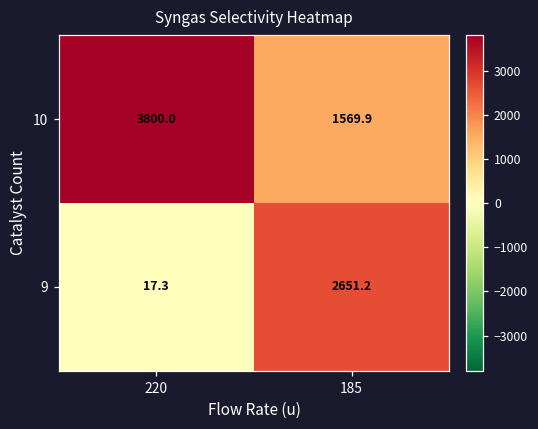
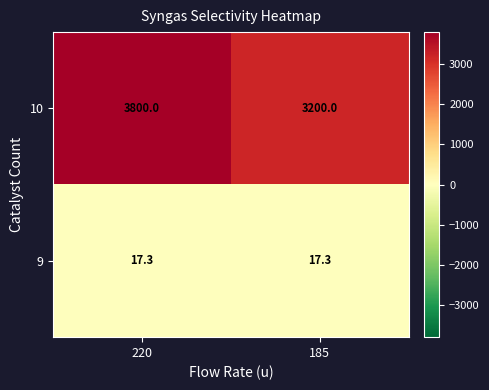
  {
    "10": {
      "220": 3800.0,
-     "185": 1569.9
+     "185": 3200.0
    },
    "9": {
      "220": 17.3,
-     "185": 2651.2
+     "185": 17.3
    }
  }
